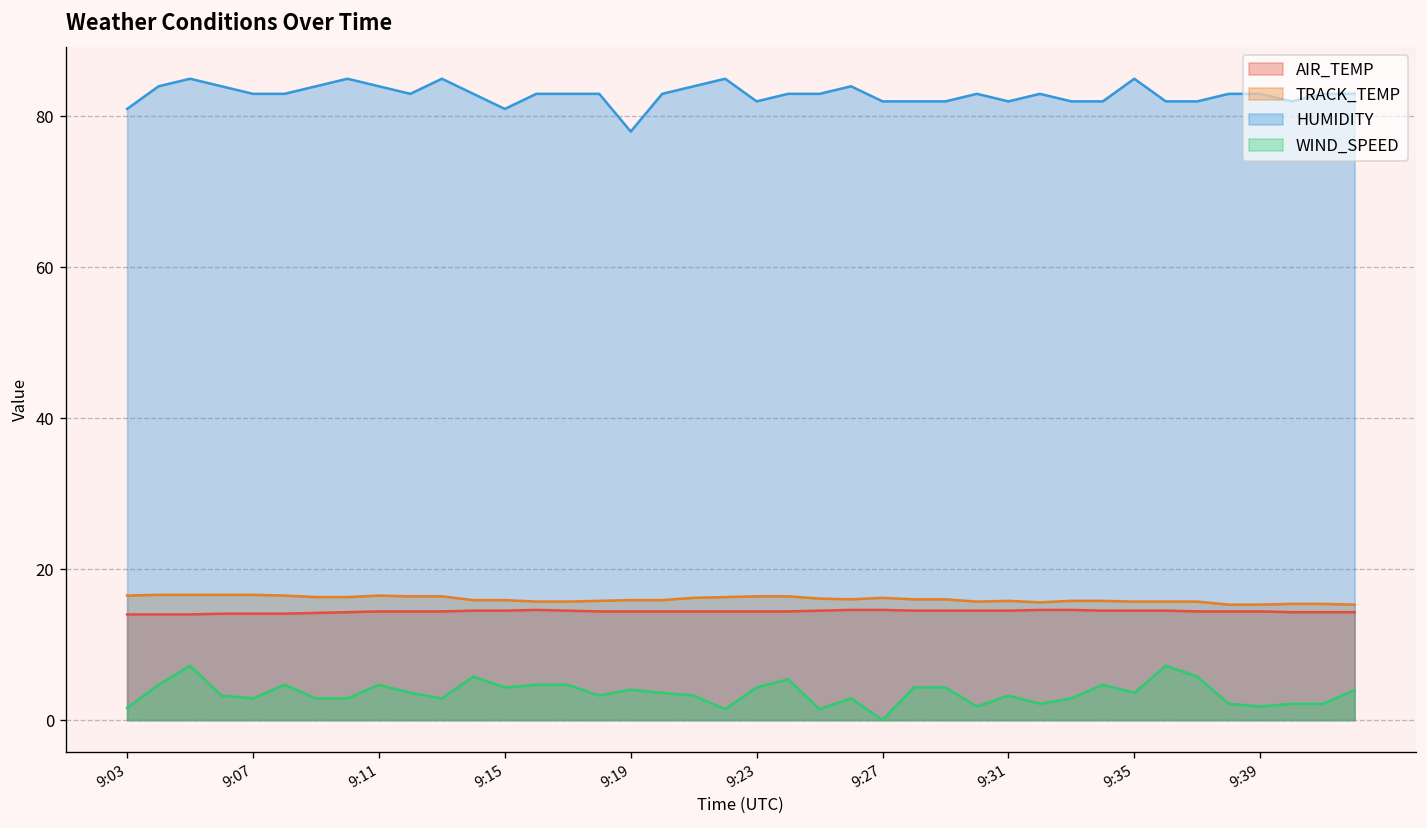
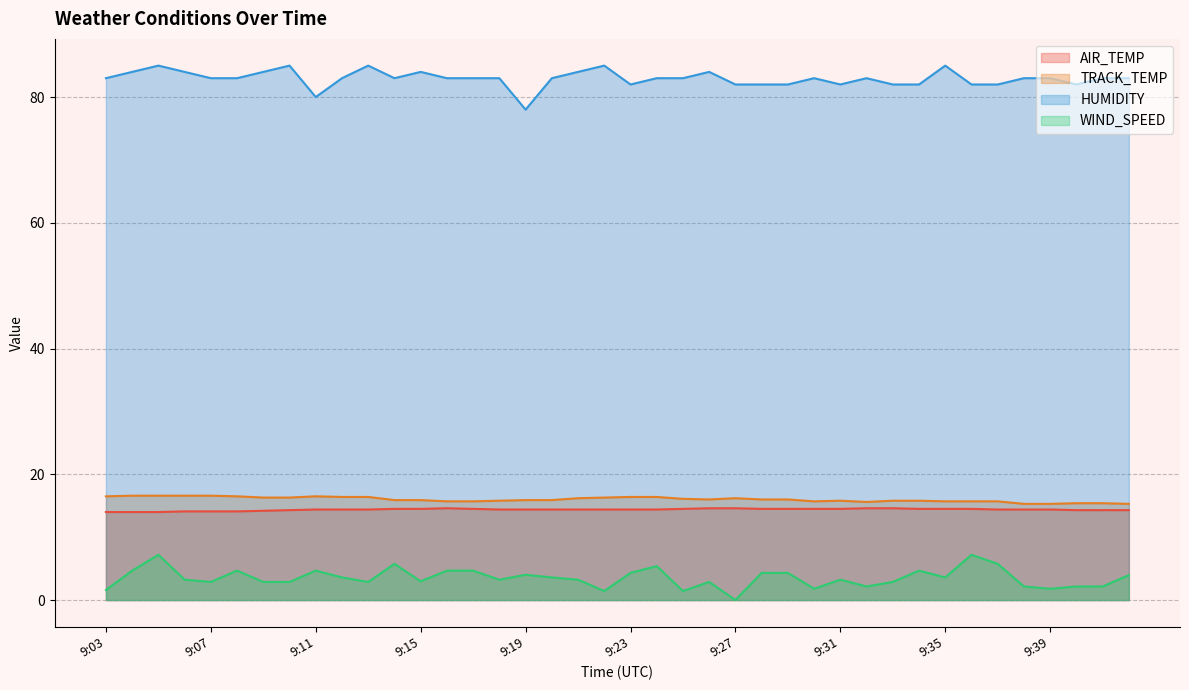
  {
    "HUMIDITY": {
-     "9:03": 81,
+     "9:03": 83,
      "9:07": 83,
-     "9:11": 84,
-     "9:15": 81,
+     "9:11": 80,
+     "9:15": 84,
      "9:19": 78,
      "9:23": 82,
      "9:27": 82,
      "9:31": 82,
      "9:35": 85
    },
    "WIND_SPEED": {
      "9:03": 2,
      "9:07": 3,
      "9:11": 5,
-     "9:15": 4,
+     "9:15": 3,
      "9:19": 4,
      "9:23": 4,
      "9:27": 0,
      "9:31": 3,
      "9:35": 4,
      "9:39": 2
    }
  }
